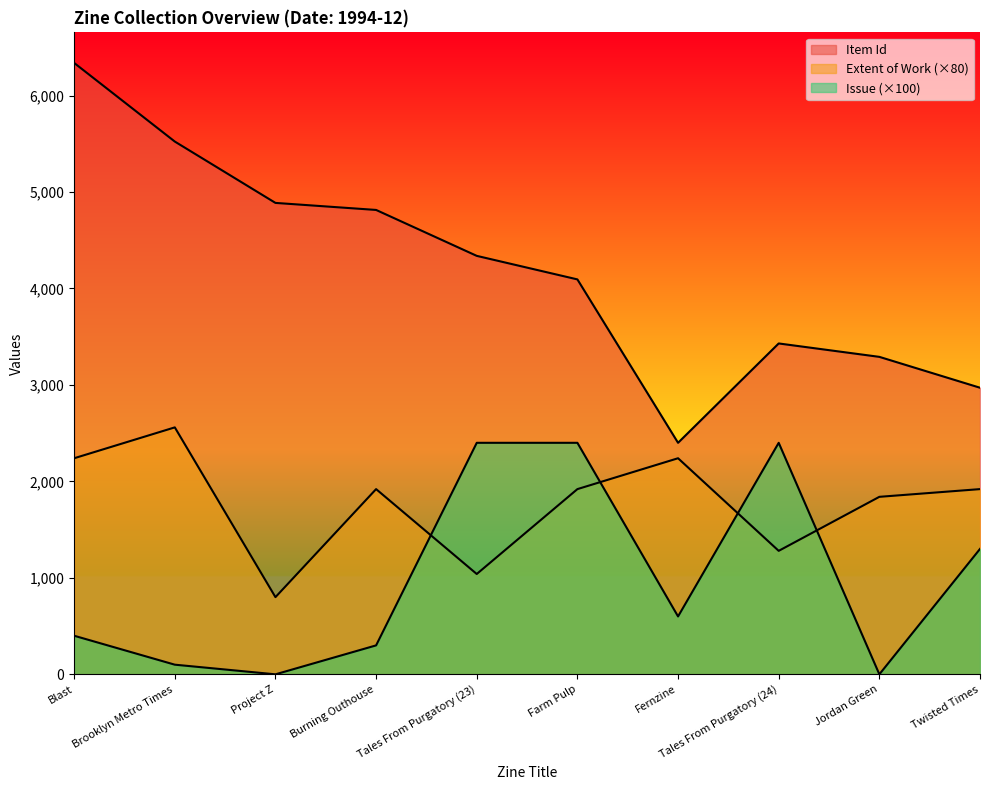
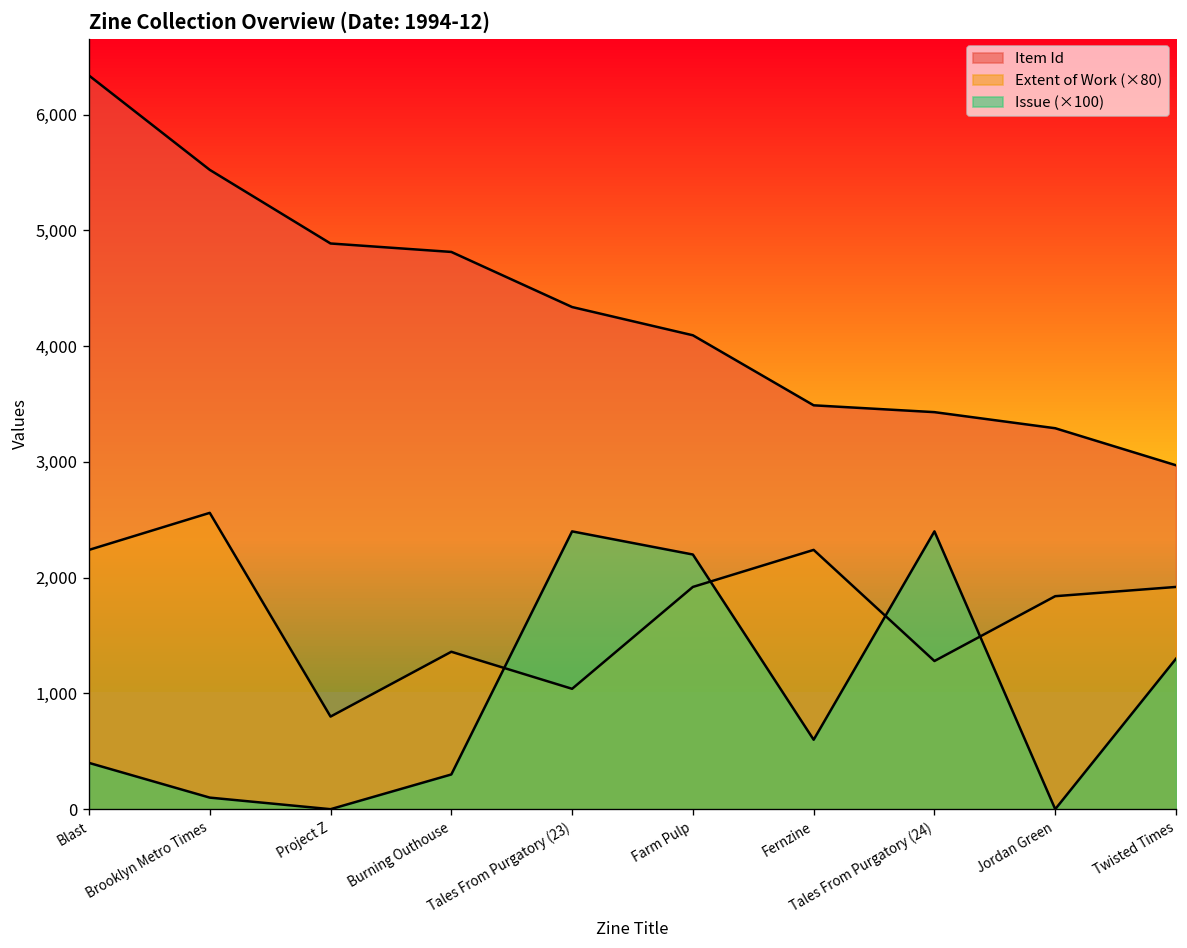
  {
    "Item Id": {
      "Blast": "6,300",
      "Brooklyn Metro Times": "5,500",
      "Project Z": "4,900",
      "Burning Outhouse": "4,800",
      "Tales From Purgatory (23)": "4,300",
      "Farm Pulp": "4,100",
-     "Fernzine": "2,400",
+     "Fernzine": "3,500",
      "Tales From Purgatory (24)": "3,400",
      "Jordan Green": "3,300",
      "Twisted Times": "3,000"
    },
    "Extent of Work (×80)": {
      "Blast": "2,200",
      "Brooklyn Metro Times": "2,600",
      "Project Z": "800",
-     "Burning Outhouse": "1,900",
+     "Burning Outhouse": "1,400",
      "Tales From Purgatory (23)": "1,000",
      "Farm Pulp": "1,900",
      "Fernzine": "2,200",
      "Tales From Purgatory (24)": "1,300",
      "Jordan Green": "1,800",
      "Twisted Times": "1,900"
    },
    "Issue (×100)": {
      "Blast": "400",
      "Brooklyn Metro Times": "100",
      "Project Z": "0",
      "Burning Outhouse": "300",
      "Tales From Purgatory (23)": "2,400",
-     "Farm Pulp": "2,400",
+     "Farm Pulp": "2,200",
      "Fernzine": "600",
      "Tales From Purgatory (24)": "2,400",
      "Jordan Green": "0",
      "Twisted Times": "1,300"
    }
  }
